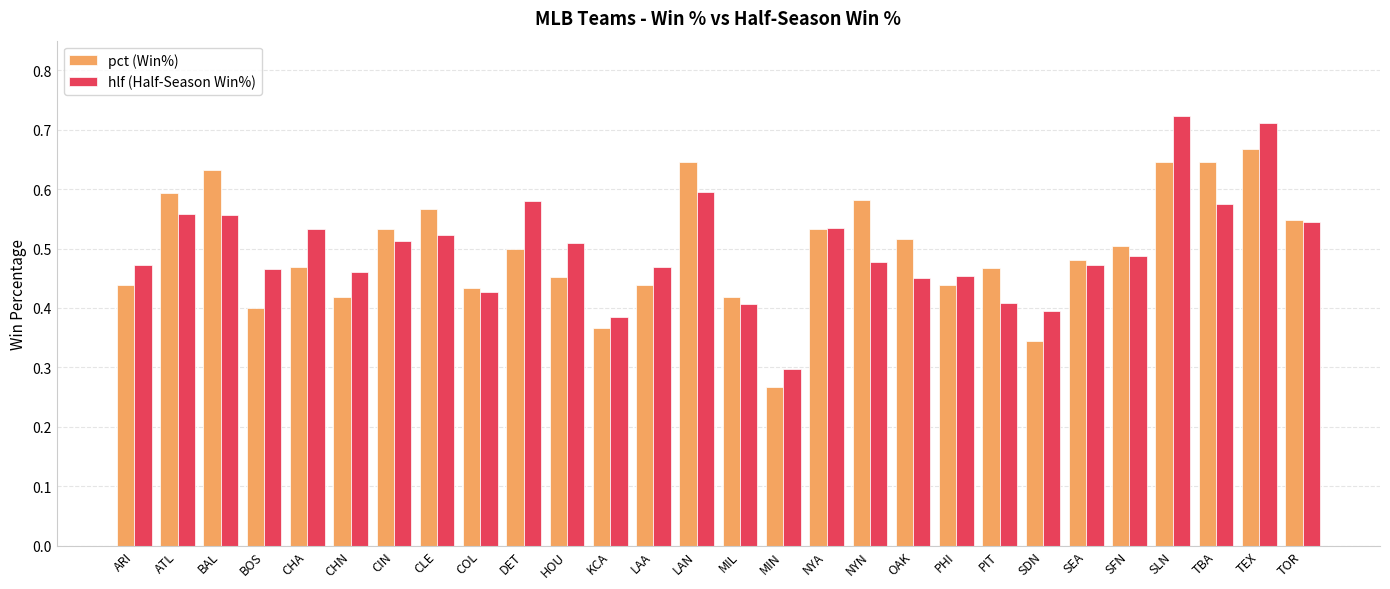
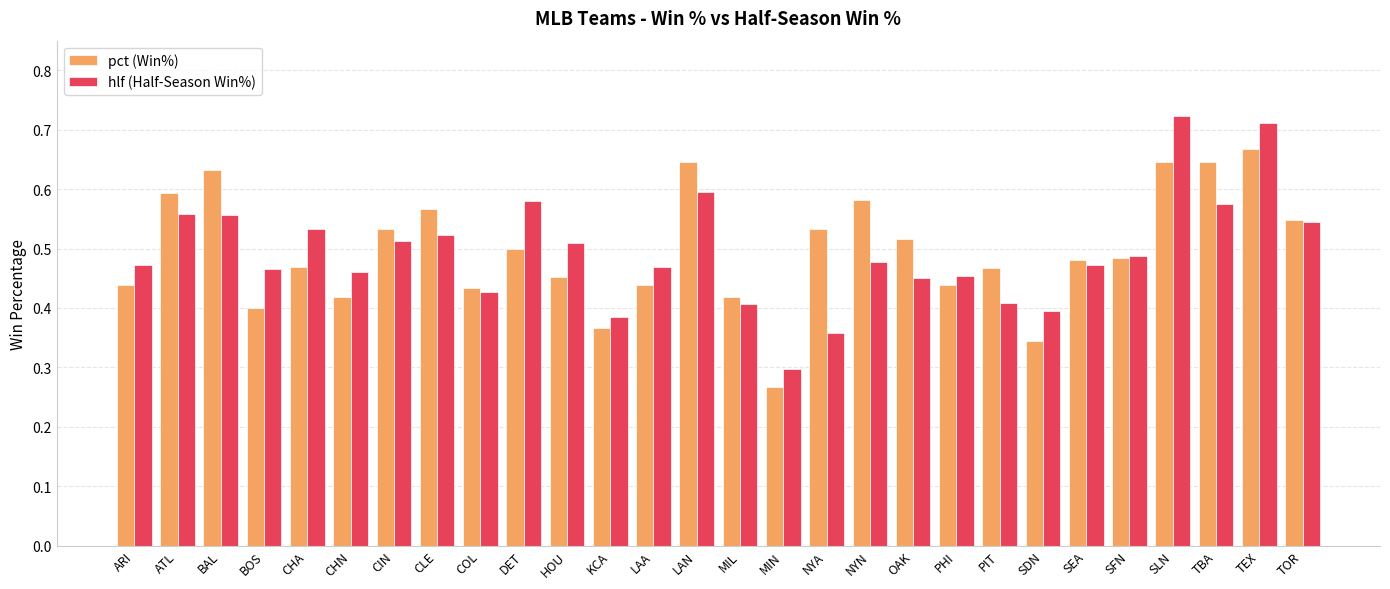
  {
    "pct (Win%)": {
      "ARI": 0.44,
      "ATL": 0.59,
      "BAL": 0.63,
      "BOS": 0.40,
      "CHA": 0.47,
      "CHN": 0.42,
      "CIN": 0.53,
      "CLE": 0.57,
      "COL": 0.43,
      "DET": 0.50,
      "HOU": 0.45,
      "KCA": 0.37,
      "LAA": 0.44,
      "LAN": 0.65,
      "MIL": 0.42,
      "MIN": 0.27,
      "NYA": 0.53,
      "NYN": 0.58,
      "OAK": 0.52,
      "PHI": 0.44,
      "PIT": 0.47,
      "SDN": 0.34,
      "SEA": 0.48,
-     "SFN": 0.51,
+     "SFN": 0.48,
      "SLN": 0.65,
      "TBA": 0.65,
      "TEX": 0.67,
      "TOR": 0.55
    },
    "hlf (Half-Season Win%)": {
      "ARI": 0.47,
      "ATL": 0.56,
      "BAL": 0.56,
      "BOS": 0.47,
      "CHA": 0.53,
      "CHN": 0.46,
      "CIN": 0.51,
      "CLE": 0.52,
      "COL": 0.43,
      "DET": 0.58,
      "HOU": 0.51,
      "KCA": 0.39,
      "LAA": 0.47,
      "LAN": 0.60,
      "MIL": 0.41,
      "MIN": 0.30,
-     "NYA": 0.54,
+     "NYA": 0.36,
      "NYN": 0.48,
      "OAK": 0.45,
      "PHI": 0.45,
      "PIT": 0.41,
      "SDN": 0.39,
      "SEA": 0.47,
      "SFN": 0.49,
      "SLN": 0.72,
      "TBA": 0.58,
      "TEX": 0.71,
      "TOR": 0.54
    }
  }
